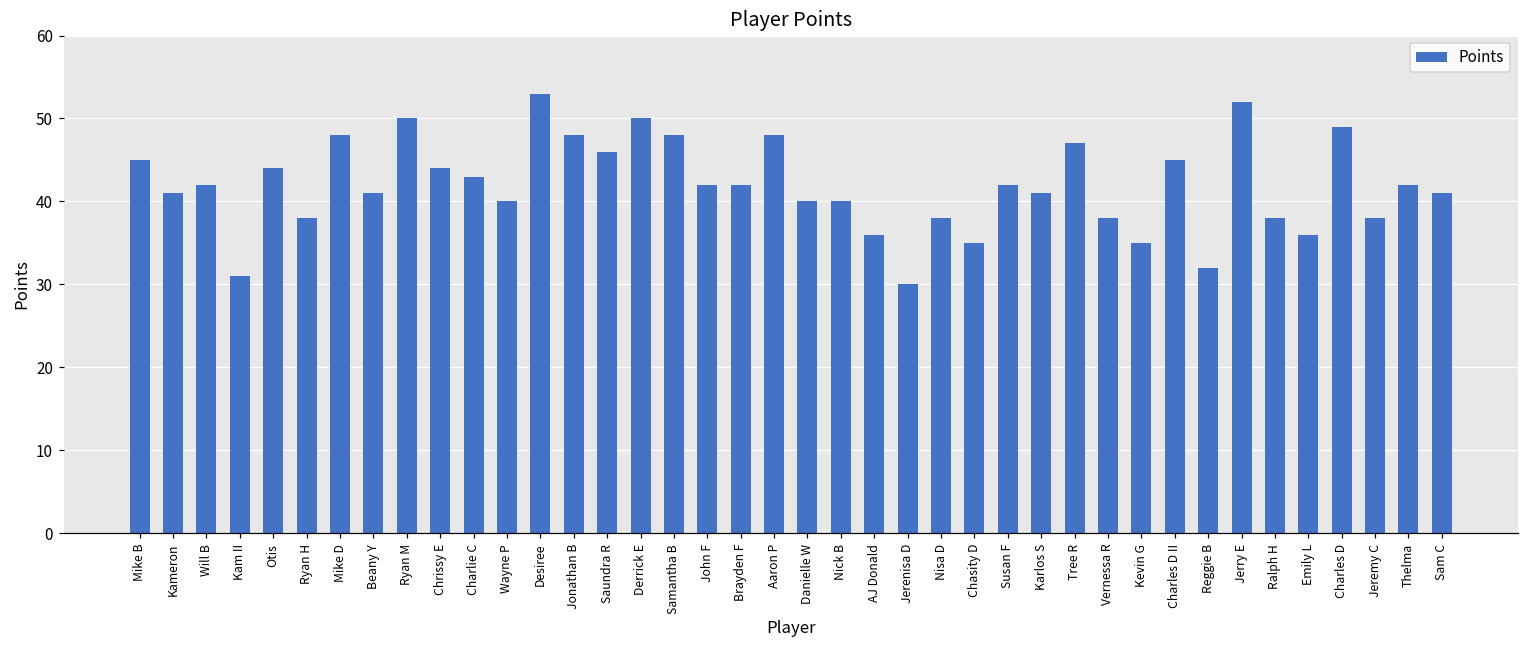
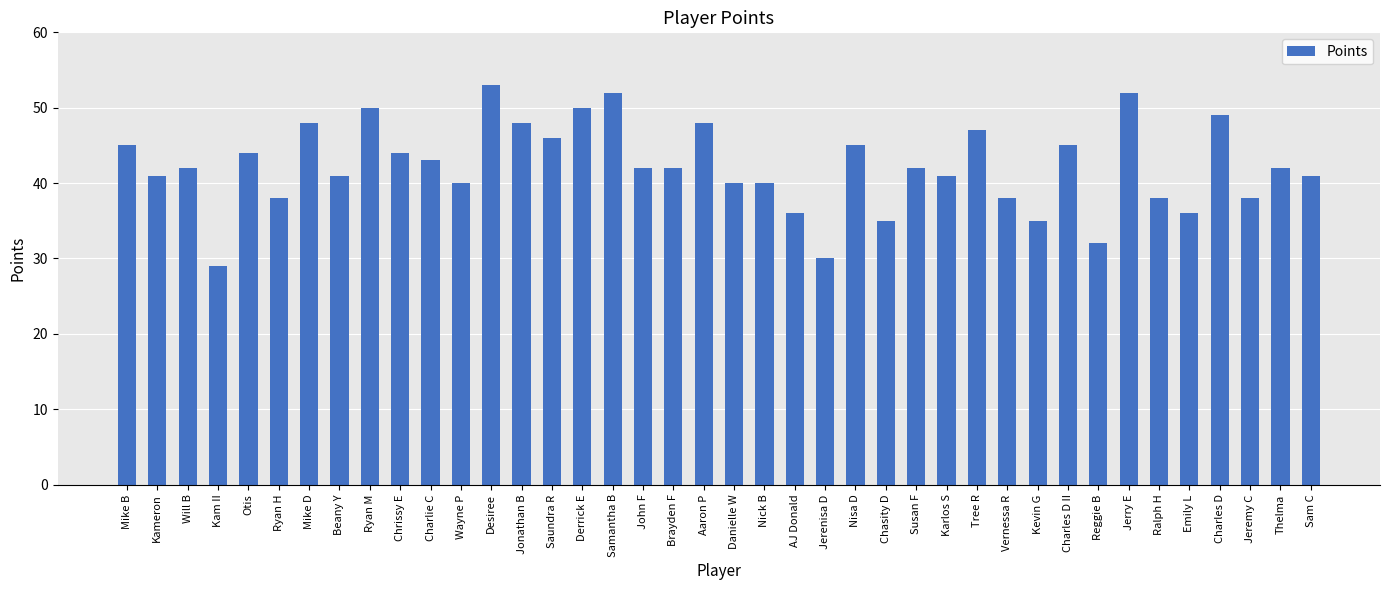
  {
    "Mike B": 45,
    "Kameron": 41,
    "Will B": 42,
-   "Kam II": 31,
+   "Kam II": 29,
    "Otis": 44,
    "Ryan H": 38,
    "Mike D": 48,
    "Beany Y": 41,
    "Ryan M": 50,
    "Chrissy E": 44,
    "Charlie C": 43,
    "Wayne P": 40,
    "Desiree": 53,
    "Jonathan B": 48,
    "Saundra R": 46,
    "Derrick E": 50,
-   "Samantha B": 48,
+   "Samantha B": 52,
    "John F": 42,
    "Brayden F": 42,
    "Aaron P": 48,
    "Danielle W": 40,
    "Nick B": 40,
    "AJ Donald": 36,
    "Jerenisa D": 30,
-   "Nisa D": 38,
+   "Nisa D": 45,
    "Chasity D": 35,
    "Susan F": 42,
    "Karlos S": 41,
    "Tree R": 47,
    "Vernessa R": 38,
    "Kevin G": 35,
    "Charles D II": 45,
    "Reggie B": 32,
    "Jerry E": 52,
    "Ralph H": 38,
    "Emily L": 36,
    "Charles D": 49,
    "Jeremy C": 38,
    "Thelma": 42,
    "Sam C": 41
  }
